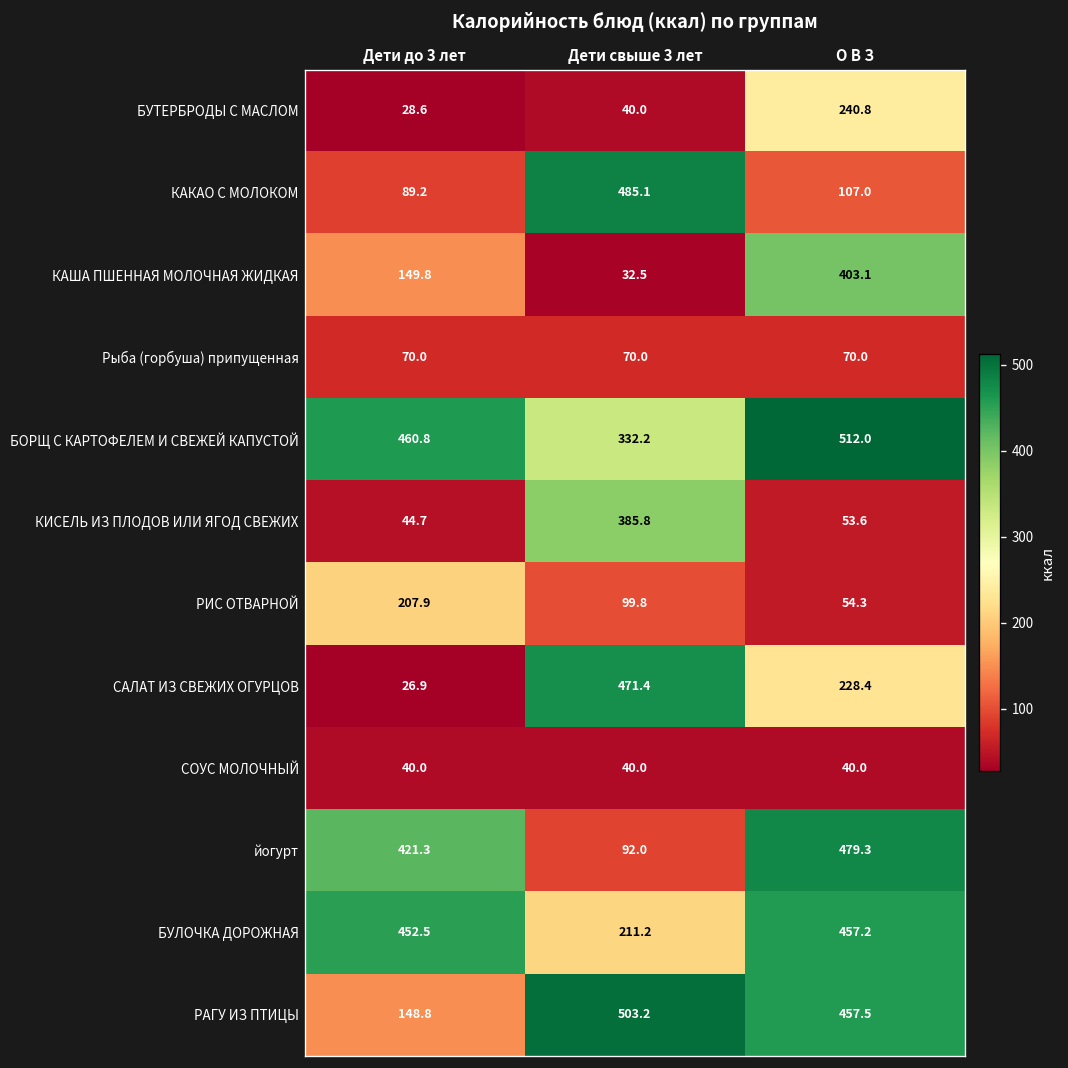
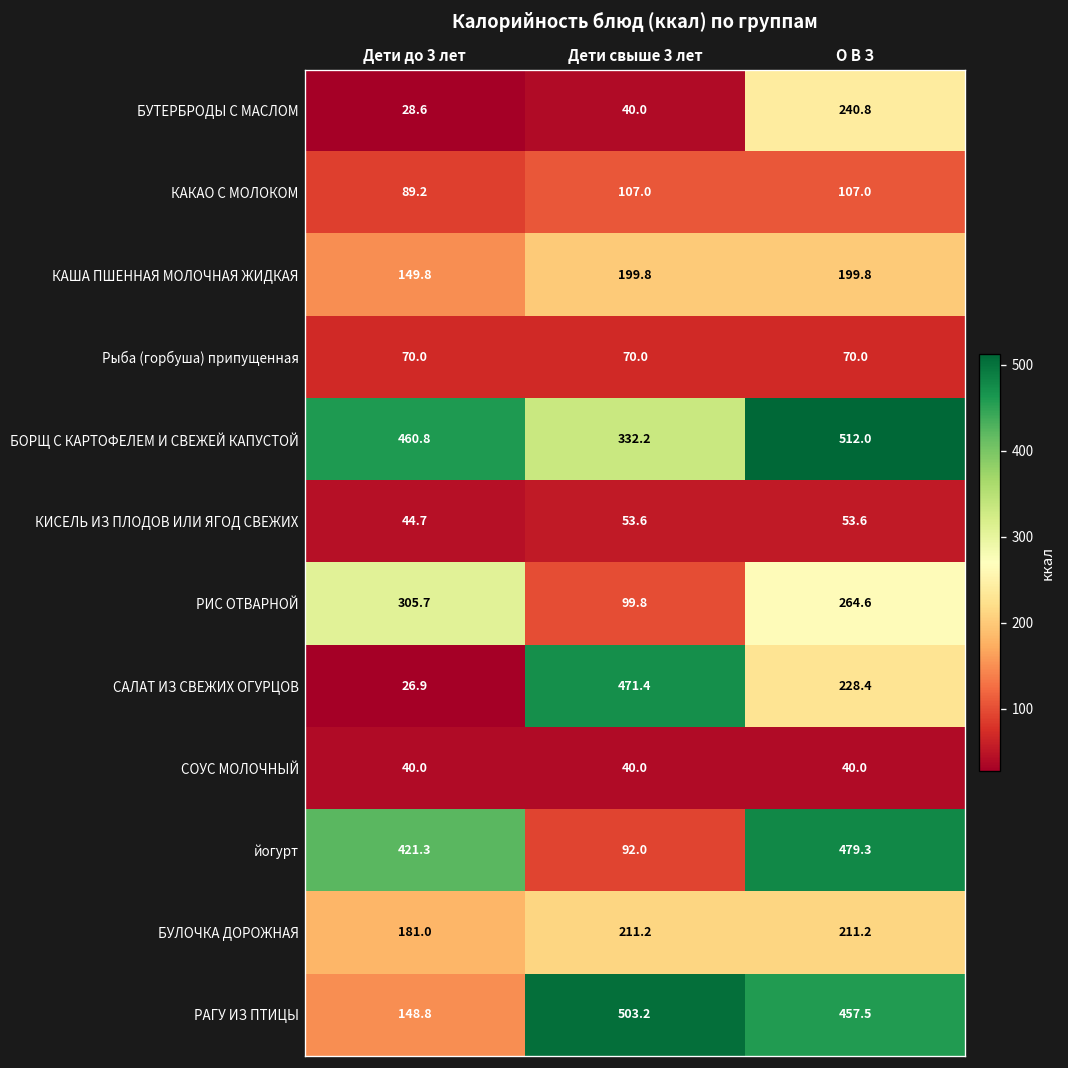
  {
    "БУТЕРБРОДЫ С МАСЛОМ": {
      "Дети до 3 лет": 28.6,
      "Дети свыше 3 лет": 40.0,
      "О В З": 240.8
    },
    "КАКАО С МОЛОКОМ": {
      "Дети до 3 лет": 89.2,
-     "Дети свыше 3 лет": 485.1,
+     "Дети свыше 3 лет": 107.0,
      "О В З": 107.0
    },
    "КАША ПШЕННАЯ МОЛОЧНАЯ ЖИДКАЯ": {
      "Дети до 3 лет": 149.8,
-     "Дети свыше 3 лет": 32.5,
-     "О В З": 403.1
+     "Дети свыше 3 лет": 199.8,
+     "О В З": 199.8
    },
    "Рыба (горбуша) припущенная": {
      "Дети до 3 лет": 70.0,
      "Дети свыше 3 лет": 70.0,
      "О В З": 70.0
    },
    "БОРЩ С КАРТОФЕЛЕМ И СВЕЖЕЙ КАПУСТОЙ": {
      "Дети до 3 лет": 460.8,
      "Дети свыше 3 лет": 332.2,
      "О В З": 512.0
    },
    "КИСЕЛЬ ИЗ ПЛОДОВ ИЛИ ЯГОД СВЕЖИХ": {
      "Дети до 3 лет": 44.7,
-     "Дети свыше 3 лет": 385.8,
+     "Дети свыше 3 лет": 53.6,
      "О В З": 53.6
    },
    "РИС ОТВАРНОЙ": {
-     "Дети до 3 лет": 207.9,
+     "Дети до 3 лет": 305.7,
      "Дети свыше 3 лет": 99.8,
-     "О В З": 54.3
+     "О В З": 264.6
    },
    "САЛАТ ИЗ СВЕЖИХ ОГУРЦОВ": {
      "Дети до 3 лет": 26.9,
      "Дети свыше 3 лет": 471.4,
      "О В З": 228.4
    },
    "СОУС МОЛОЧНЫЙ": {
      "Дети до 3 лет": 40.0,
      "Дети свыше 3 лет": 40.0,
      "О В З": 40.0
    },
    "йогурт": {
      "Дети до 3 лет": 421.3,
      "Дети свыше 3 лет": 92.0,
      "О В З": 479.3
    },
    "БУЛОЧКА ДОРОЖНАЯ": {
-     "Дети до 3 лет": 452.5,
+     "Дети до 3 лет": 181.0,
      "Дети свыше 3 лет": 211.2,
-     "О В З": 457.2
+     "О В З": 211.2
    },
    "РАГУ ИЗ ПТИЦЫ": {
      "Дети до 3 лет": 148.8,
      "Дети свыше 3 лет": 503.2,
      "О В З": 457.5
    }
  }
